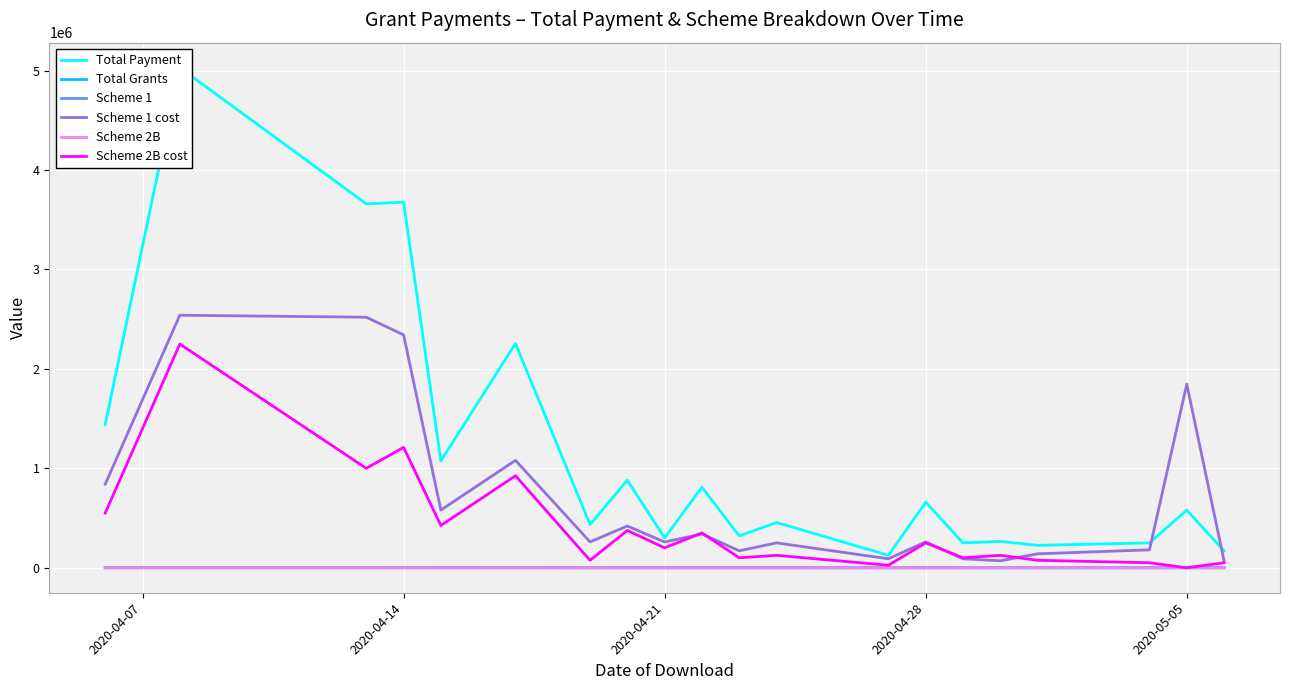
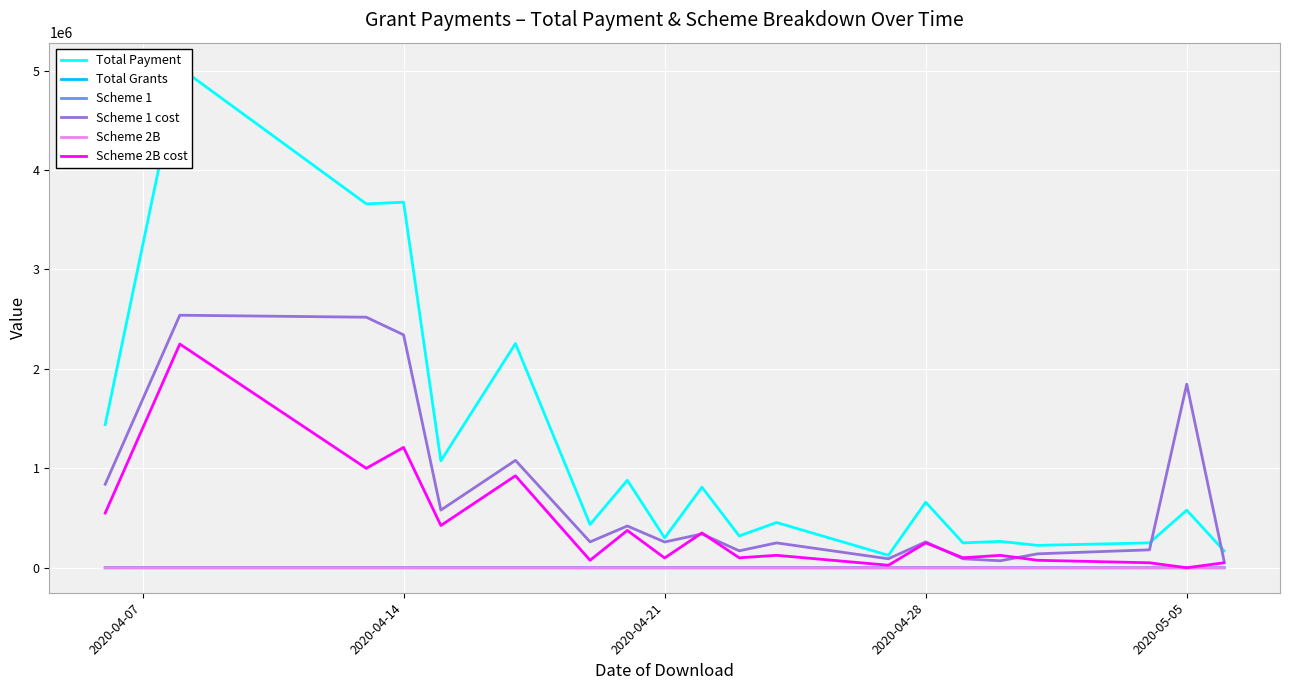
  {
    "Total Payment": {
      "2020-04-14": 3700000,
      "2020-04-21": 300000,
      "2020-04-28": 700000,
      "2020-05-05": 600000
    },
    "Scheme 2B": {
      "2020-04-14": 0,
      "2020-04-21": 0,
      "2020-04-28": 0
    },
    "Scheme 1 cost": {
      "2020-04-14": 2300000,
      "2020-04-21": 300000,
      "2020-05-05": 1800000
    },
    "Scheme 2B cost": {
      "2020-04-14": 1200000,
-     "2020-04-21": 200000
+     "2020-04-21": 100000
    }
  }
